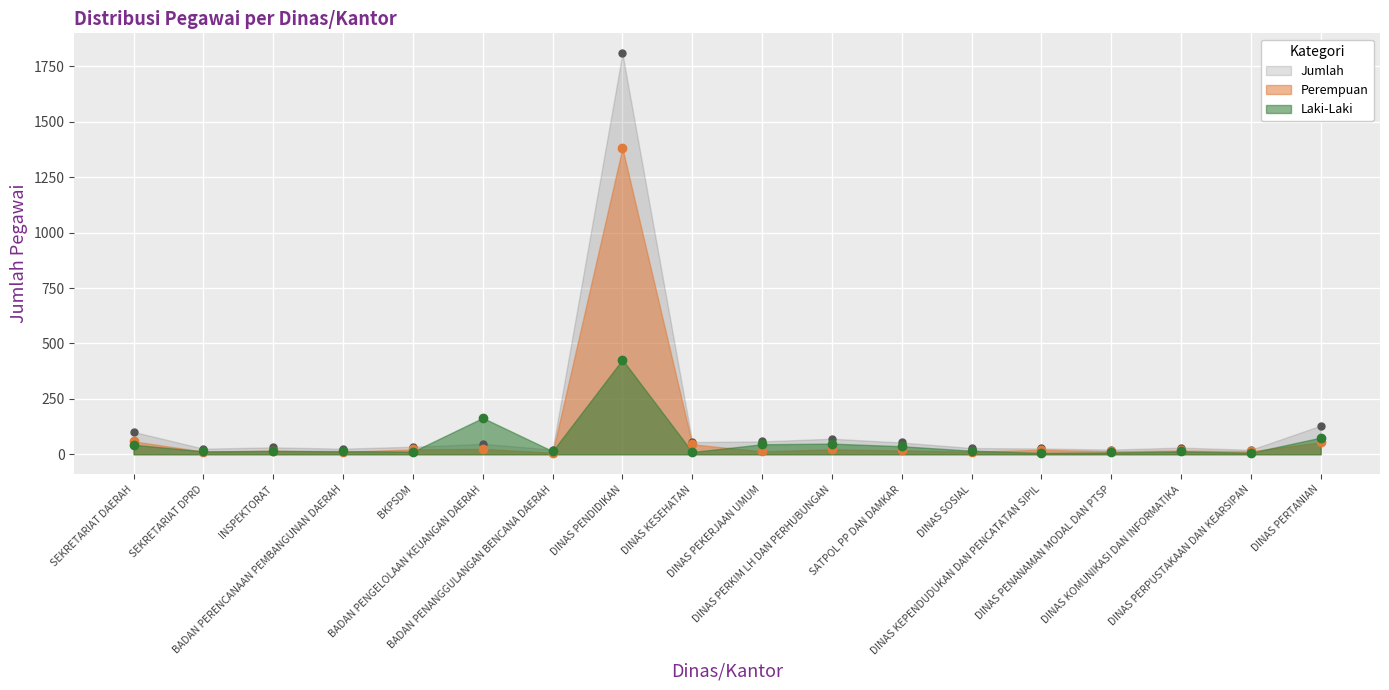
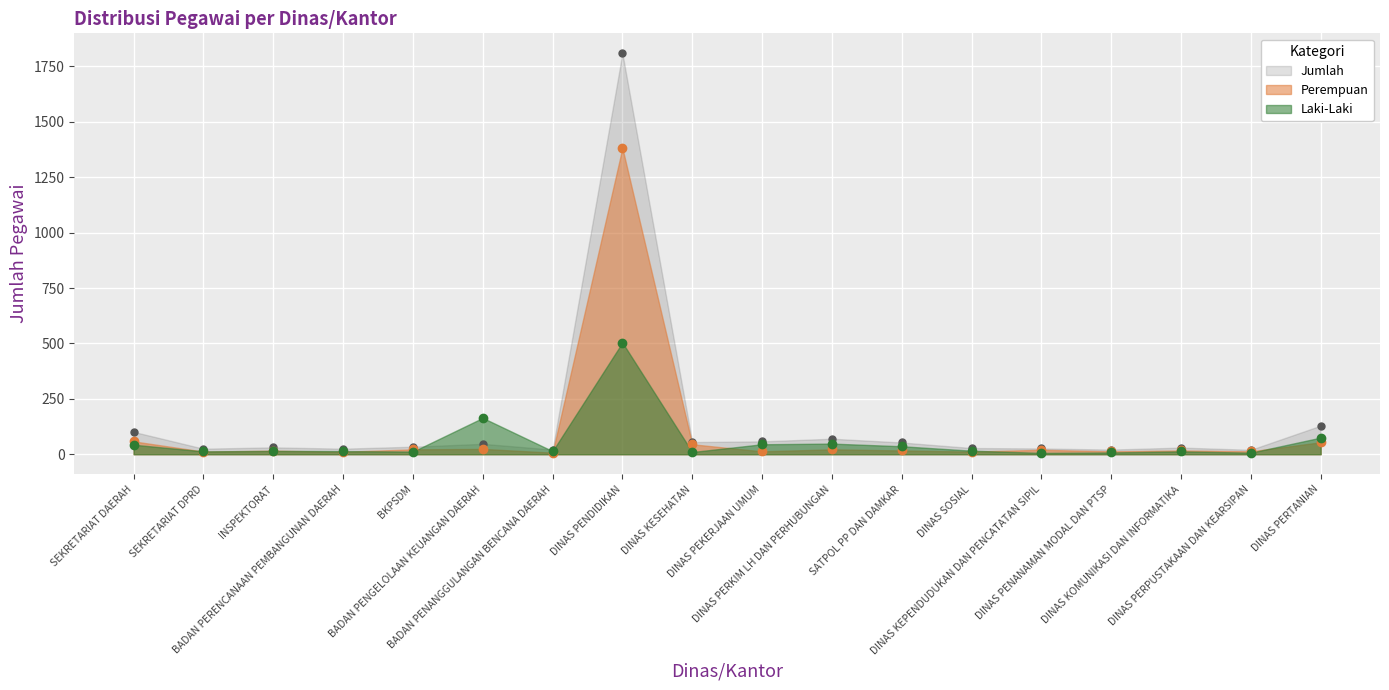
  {
    "Jumlah": {
      "SEKRETARIAT DAERAH": 100,
      "SEKRETARIAT DPRD": 30,
      "INSPEKTORAT": 30,
      "BKPSDM": 30,
      "BADAN PENGELOLAAN KEUANGAN DAERAH": 50,
      "DINAS PENDIDIKAN": 1810,
      "DINAS PEKERJAAN UMUM": 60,
      "DINAS PERKIM LH DAN PERHUBUNGAN": 70,
      "SATPOL PP DAN DAMKAR": 50,
      "DINAS SOSIAL": 30,
      "DINAS KOMUNIKASI DAN INFORMATIKA": 30,
      "DINAS PERTANIAN": 130
    },
    "Perempuan": {
      "SEKRETARIAT DAERAH": 60,
      "BADAN PENGELOLAAN KEUANGAN DAERAH": 20,
      "DINAS PENDIDIKAN": 1380,
      "DINAS PEKERJAAN UMUM": 10,
      "DINAS PERKIM LH DAN PERHUBUNGAN": 20,
      "SATPOL PP DAN DAMKAR": 20,
      "DINAS PERTANIAN": 50
    },
    "Laki-Laki": {
      "SEKRETARIAT DAERAH": 40,
      "BADAN PENGELOLAAN KEUANGAN DAERAH": 160,
-     "DINAS PENDIDIKAN": 430,
+     "DINAS PENDIDIKAN": 500,
      "DINAS KESEHATAN": 10,
      "DINAS PEKERJAAN UMUM": 50,
      "DINAS PERKIM LH DAN PERHUBUNGAN": 50,
      "SATPOL PP DAN DAMKAR": 40,
      "DINAS KEPENDUDUKAN DAN PENCATATAN SIPIL": 10,
      "DINAS PERTANIAN": 80
    }
  }
